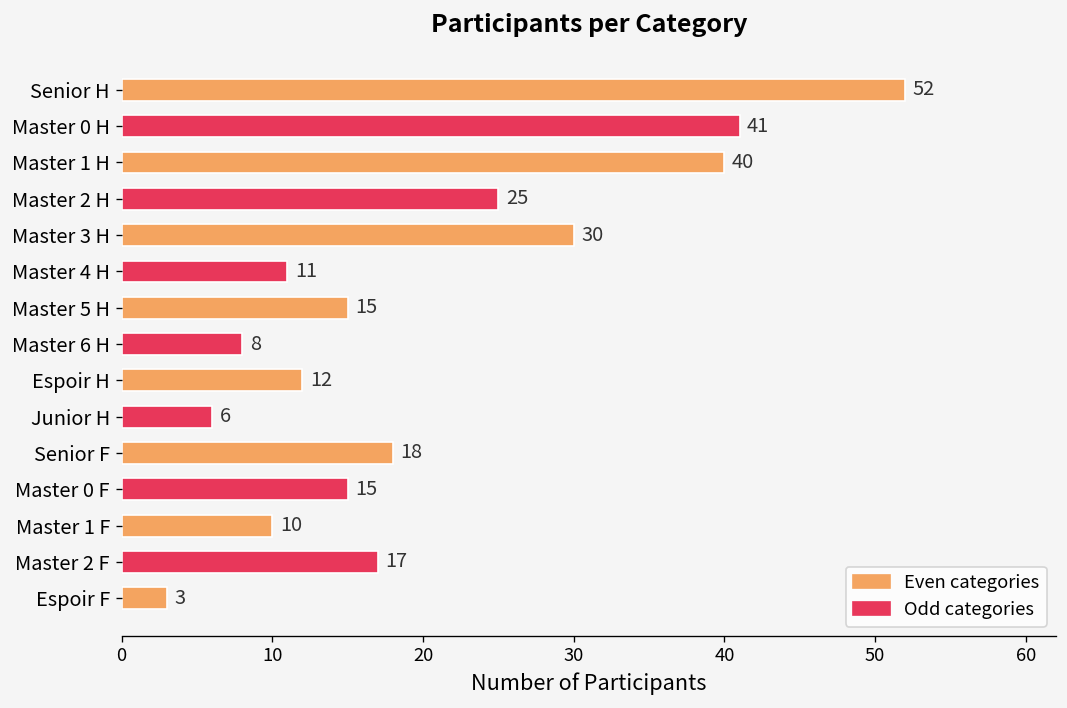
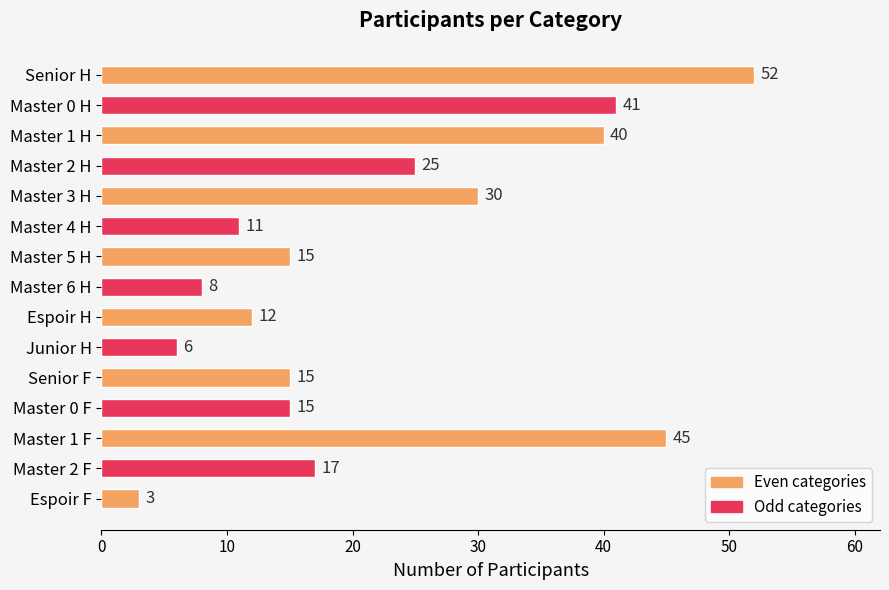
  {
    "Senior H": 52,
    "Master 0 H": 41,
    "Master 1 H": 40,
    "Master 2 H": 25,
    "Master 3 H": 30,
    "Master 4 H": 11,
    "Master 5 H": 15,
    "Master 6 H": 8,
    "Espoir H": 12,
    "Junior H": 6,
-   "Senior F": 18,
+   "Senior F": 15,
    "Master 0 F": 15,
-   "Master 1 F": 10,
+   "Master 1 F": 45,
    "Master 2 F": 17,
    "Espoir F": 3
  }
